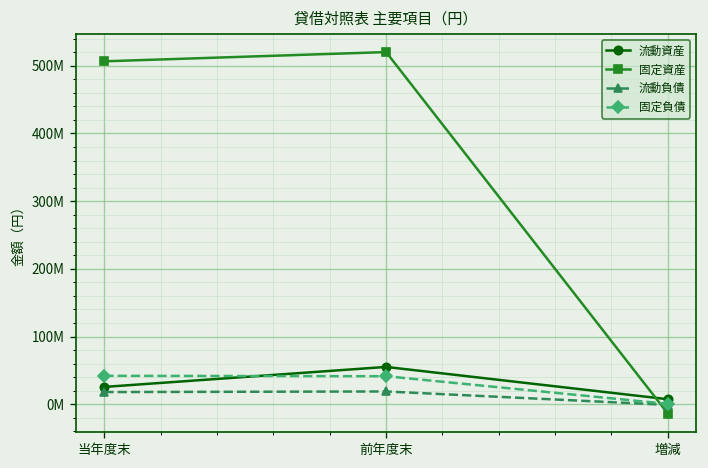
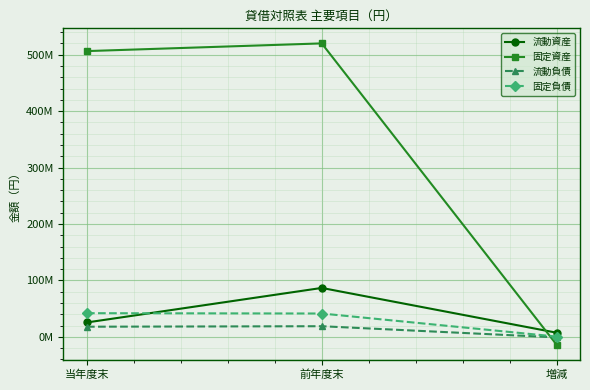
  {
    "流動資産": {
      "当年度末": 30000000,
-     "前年度末": 60000000,
+     "前年度末": 90000000,
      "増減": 10000000
    }
  }
